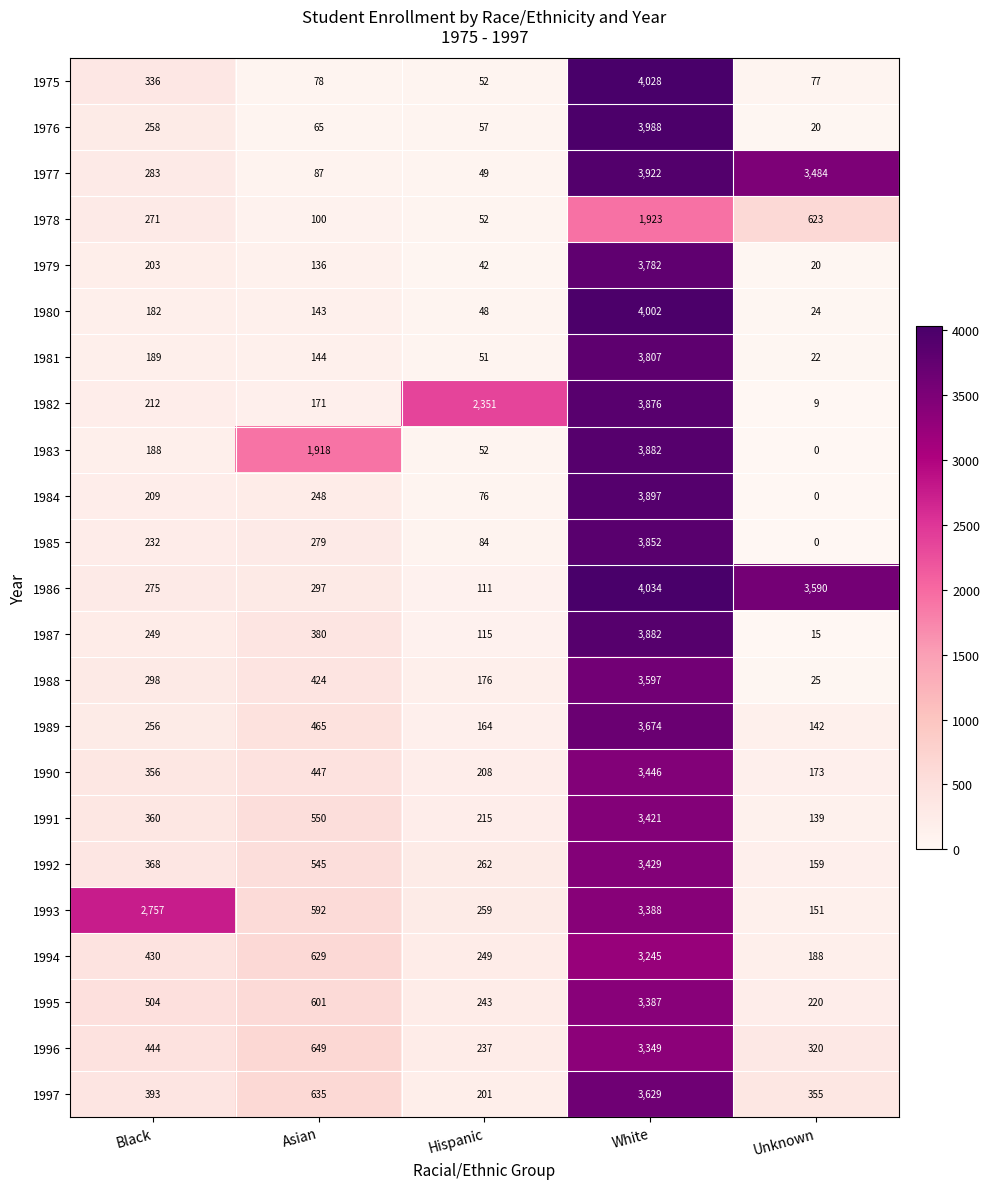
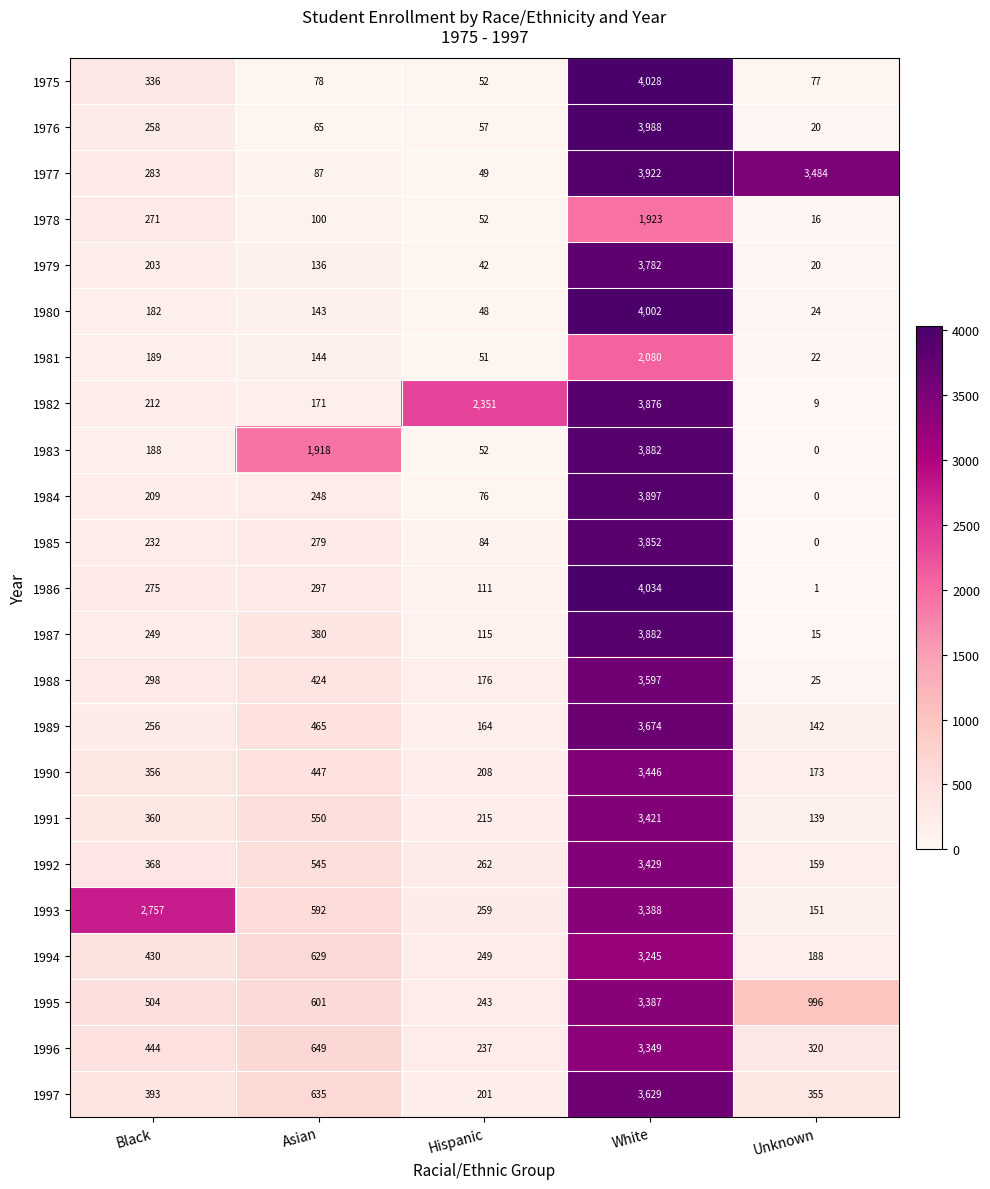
  {
    "1975": {
      "Black": "336",
      "Asian": "78",
      "Hispanic": "52",
      "White": "4,028",
      "Unknown": "77"
    },
    "1976": {
      "Black": "258",
      "Asian": "65",
      "Hispanic": "57",
      "White": "3,988",
      "Unknown": "20"
    },
    "1977": {
      "Black": "283",
      "Asian": "87",
      "Hispanic": "49",
      "White": "3,922",
      "Unknown": "3,484"
    },
    "1978": {
      "Black": "271",
      "Asian": "100",
      "Hispanic": "52",
      "White": "1,923",
-     "Unknown": "623"
+     "Unknown": "16"
    },
    "1979": {
      "Black": "203",
      "Asian": "136",
      "Hispanic": "42",
      "White": "3,782",
      "Unknown": "20"
    },
    "1980": {
      "Black": "182",
      "Asian": "143",
      "Hispanic": "48",
      "White": "4,002",
      "Unknown": "24"
    },
    "1981": {
      "Black": "189",
      "Asian": "144",
      "Hispanic": "51",
-     "White": "3,807",
+     "White": "2,080",
      "Unknown": "22"
    },
    "1982": {
      "Black": "212",
      "Asian": "171",
      "Hispanic": "2,351",
      "White": "3,876",
      "Unknown": "9"
    },
    "1983": {
      "Black": "188",
      "Asian": "1,918",
      "Hispanic": "52",
      "White": "3,882",
      "Unknown": "0"
    },
    "1984": {
      "Black": "209",
      "Asian": "248",
      "Hispanic": "76",
      "White": "3,897",
      "Unknown": "0"
    },
    "1985": {
      "Black": "232",
      "Asian": "279",
      "Hispanic": "84",
      "White": "3,852",
      "Unknown": "0"
    },
    "1986": {
      "Black": "275",
      "Asian": "297",
      "Hispanic": "111",
      "White": "4,034",
-     "Unknown": "3,590"
+     "Unknown": "1"
    },
    "1987": {
      "Black": "249",
      "Asian": "380",
      "Hispanic": "115",
      "White": "3,882",
      "Unknown": "15"
    },
    "1988": {
      "Black": "298",
      "Asian": "424",
      "Hispanic": "176",
      "White": "3,597",
      "Unknown": "25"
    },
    "1989": {
      "Black": "256",
      "Asian": "465",
      "Hispanic": "164",
      "White": "3,674",
      "Unknown": "142"
    },
    "1990": {
      "Black": "356",
      "Asian": "447",
      "Hispanic": "208",
      "White": "3,446",
      "Unknown": "173"
    },
    "1991": {
      "Black": "360",
      "Asian": "550",
      "Hispanic": "215",
      "White": "3,421",
      "Unknown": "139"
    },
    "1992": {
      "Black": "368",
      "Asian": "545",
      "Hispanic": "262",
      "White": "3,429",
      "Unknown": "159"
    },
    "1993": {
      "Black": "2,757",
      "Asian": "592",
      "Hispanic": "259",
      "White": "3,388",
      "Unknown": "151"
    },
    "1994": {
      "Black": "430",
      "Asian": "629",
      "Hispanic": "249",
      "White": "3,245",
      "Unknown": "188"
    },
    "1995": {
      "Black": "504",
      "Asian": "601",
      "Hispanic": "243",
      "White": "3,387",
-     "Unknown": "220"
+     "Unknown": "996"
    },
    "1996": {
      "Black": "444",
      "Asian": "649",
      "Hispanic": "237",
      "White": "3,349",
      "Unknown": "320"
    },
    "1997": {
      "Black": "393",
      "Asian": "635",
      "Hispanic": "201",
      "White": "3,629",
      "Unknown": "355"
    }
  }
